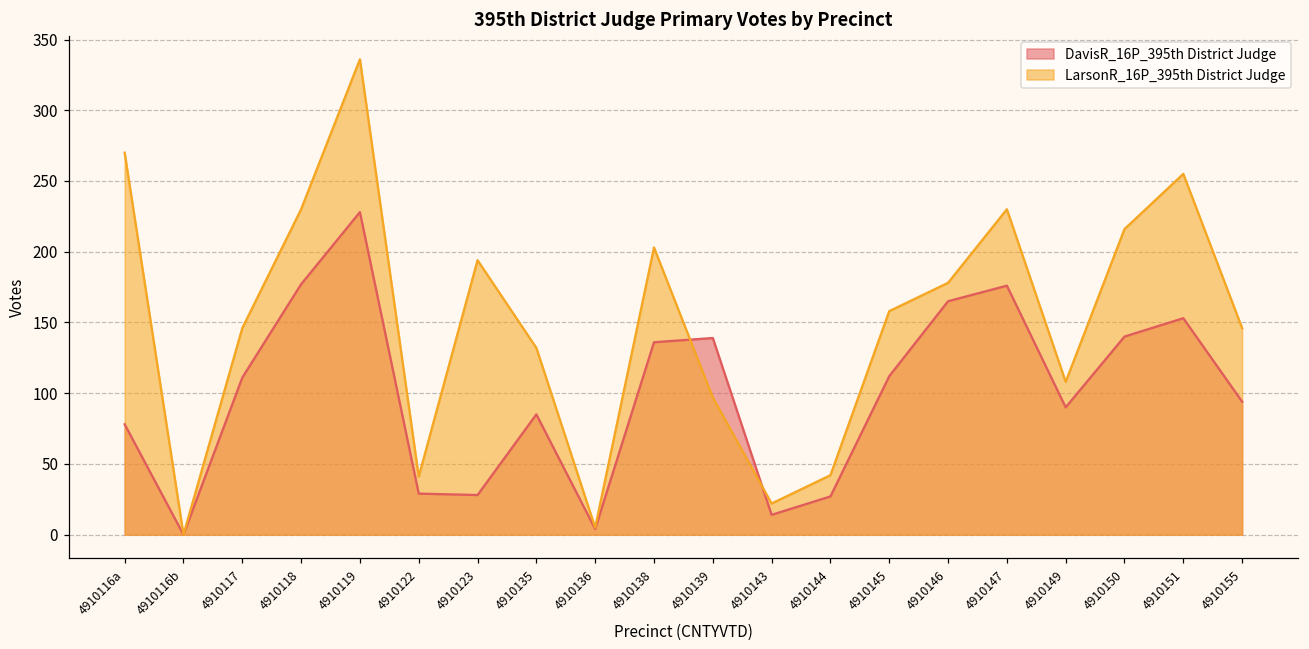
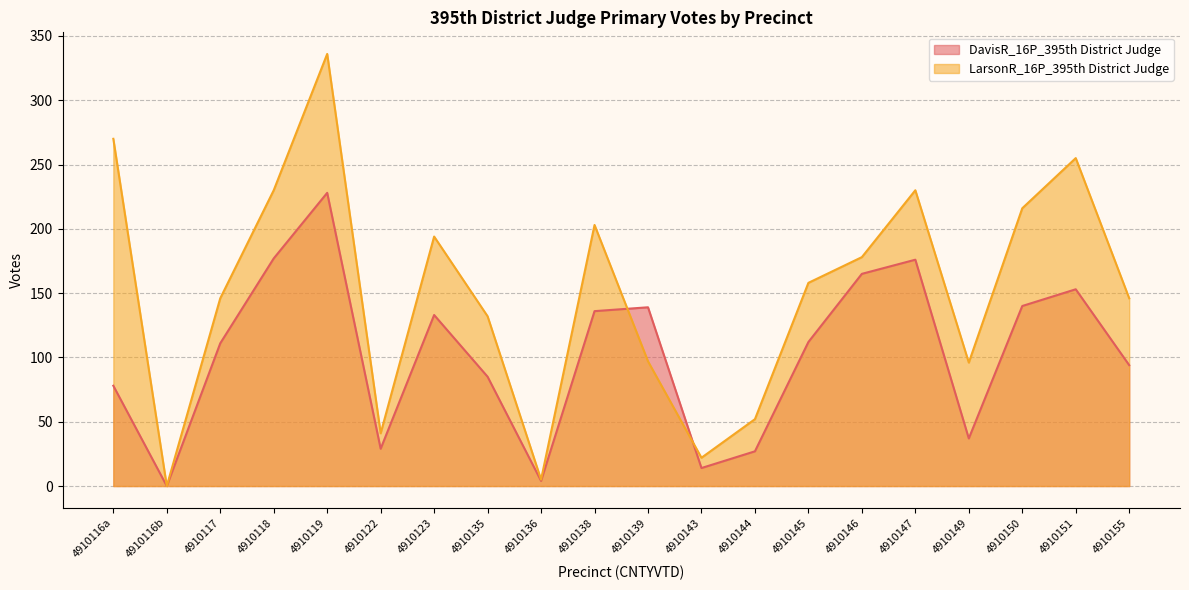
  {
    "DavisR_16P_395th District Judge": {
      "4910116a": 78,
      "4910117": 111,
      "4910118": 177,
      "4910119": 228,
      "4910122": 29,
-     "4910123": 28,
+     "4910123": 133,
      "4910135": 85,
      "4910138": 136,
      "4910139": 139,
      "4910143": 14,
      "4910144": 27,
      "4910145": 112,
      "4910146": 165,
      "4910147": 176,
-     "4910149": 90,
+     "4910149": 37,
      "4910150": 140,
      "4910151": 153,
      "4910155": 94
    },
    "LarsonR_16P_395th District Judge": {
      "4910116a": 270,
      "4910117": 146,
      "4910118": 230,
      "4910119": 336,
      "4910122": 41,
      "4910123": 194,
      "4910135": 132,
      "4910138": 203,
      "4910139": 97,
      "4910143": 22,
-     "4910144": 42,
+     "4910144": 52,
      "4910145": 158,
      "4910146": 178,
      "4910147": 230,
-     "4910149": 108,
+     "4910149": 96,
      "4910150": 216,
      "4910151": 255,
      "4910155": 146
    }
  }
